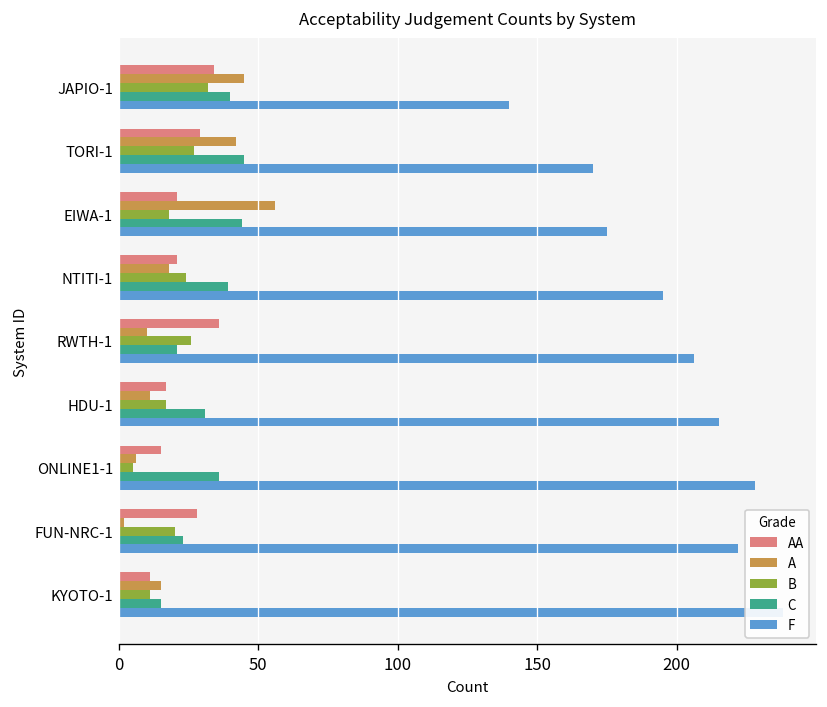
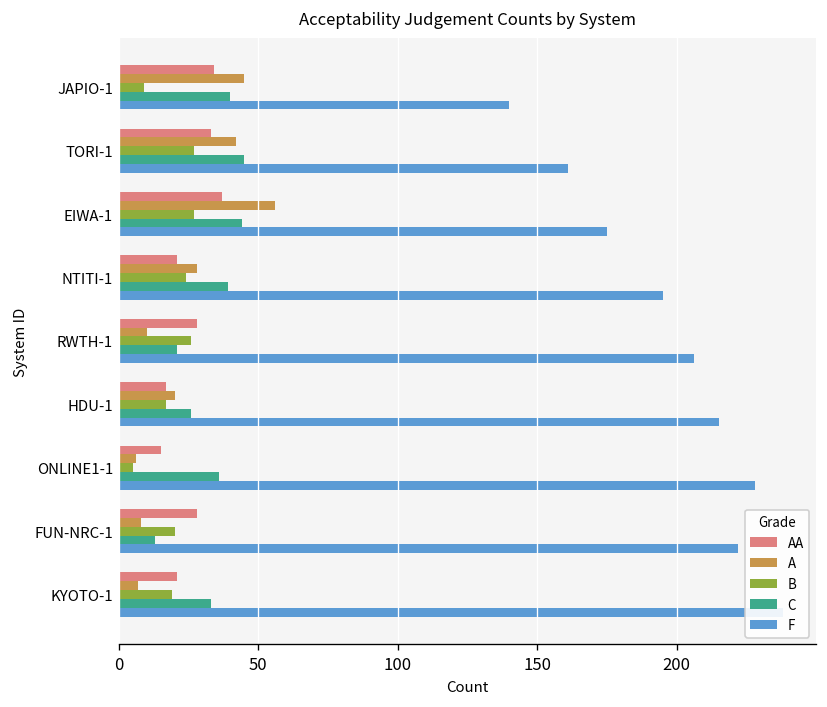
  {
    "AA": {
      "JAPIO-1": 34,
-     "TORI-1": 29,
-     "EIWA-1": 21,
+     "TORI-1": 33,
+     "EIWA-1": 37,
      "NTITI-1": 21,
-     "RWTH-1": 36,
+     "RWTH-1": 28,
      "HDU-1": 17,
      "ONLINE1-1": 15,
      "FUN-NRC-1": 28,
-     "KYOTO-1": 11
+     "KYOTO-1": 21
    },
    "A": {
      "JAPIO-1": 45,
      "TORI-1": 42,
      "EIWA-1": 56,
-     "NTITI-1": 18,
+     "NTITI-1": 28,
      "RWTH-1": 10,
-     "HDU-1": 11,
+     "HDU-1": 20,
      "ONLINE1-1": 6,
-     "FUN-NRC-1": 2,
-     "KYOTO-1": 15
+     "FUN-NRC-1": 8,
+     "KYOTO-1": 7
    },
    "B": {
-     "JAPIO-1": 32,
+     "JAPIO-1": 9,
      "TORI-1": 27,
-     "EIWA-1": 18,
+     "EIWA-1": 27,
      "NTITI-1": 24,
      "RWTH-1": 26,
      "HDU-1": 17,
      "ONLINE1-1": 5,
      "FUN-NRC-1": 20,
-     "KYOTO-1": 11
+     "KYOTO-1": 19
    },
    "C": {
      "JAPIO-1": 40,
      "TORI-1": 45,
      "EIWA-1": 44,
      "NTITI-1": 39,
      "RWTH-1": 21,
-     "HDU-1": 31,
+     "HDU-1": 26,
      "ONLINE1-1": 36,
-     "FUN-NRC-1": 23,
-     "KYOTO-1": 15
+     "FUN-NRC-1": 13,
+     "KYOTO-1": 33
    },
    "F": {
      "JAPIO-1": 140,
-     "TORI-1": 170,
+     "TORI-1": 161,
      "EIWA-1": 175,
      "NTITI-1": 195,
      "RWTH-1": 206,
      "HDU-1": 215,
      "ONLINE1-1": 228,
      "FUN-NRC-1": 222
    }
  }
